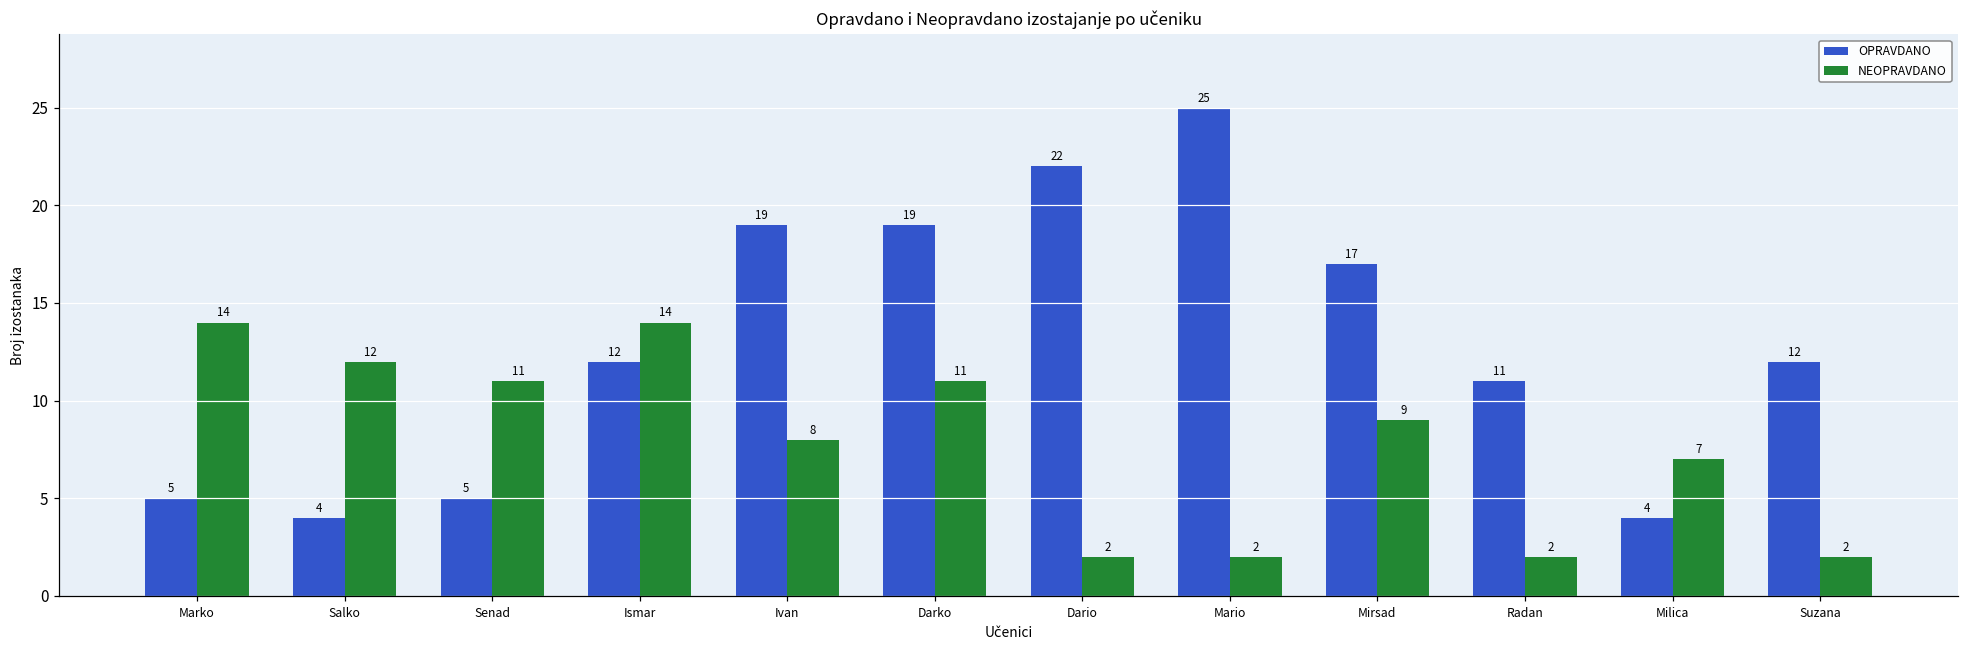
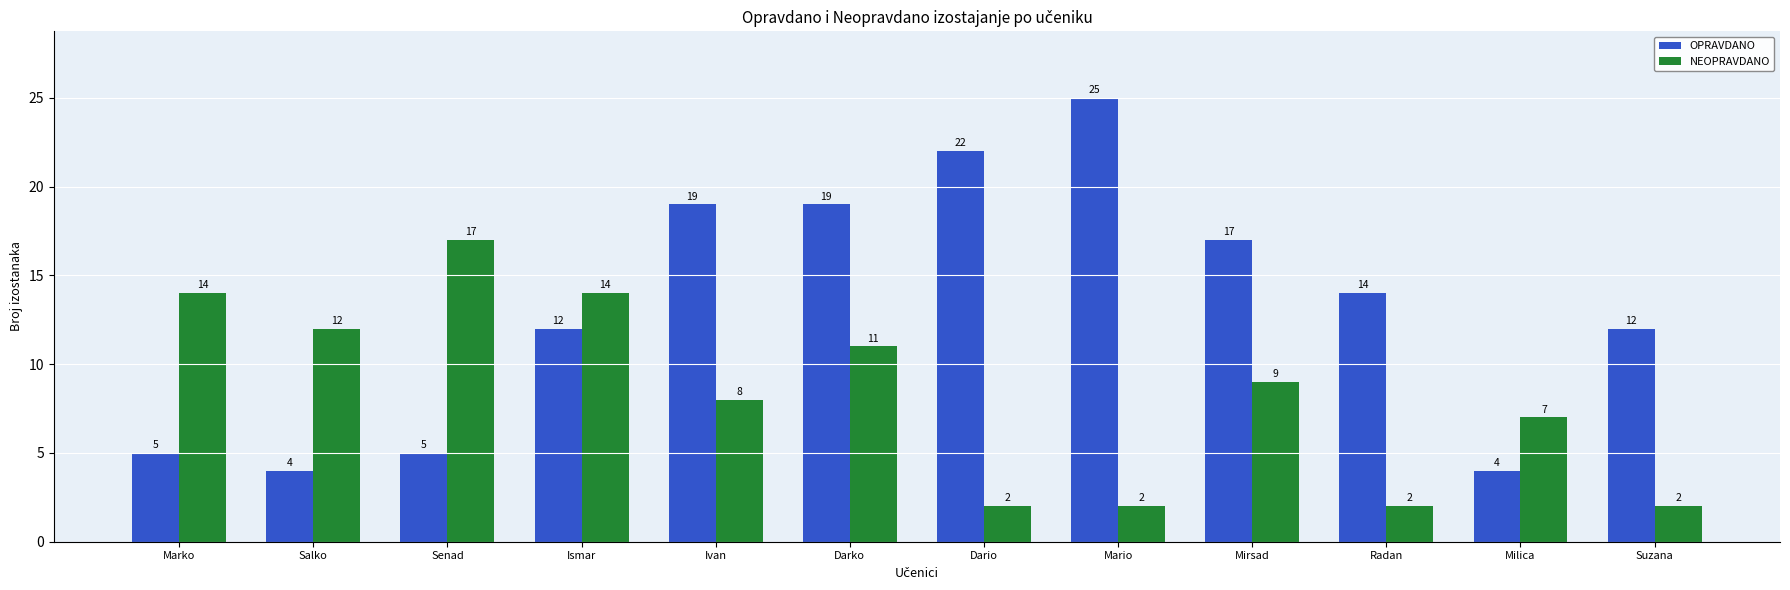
  {
    "OPRAVDANO": {
      "Marko": 5,
      "Salko": 4,
      "Senad": 5,
      "Ismar": 12,
      "Ivan": 19,
      "Darko": 19,
      "Dario": 22,
      "Mario": 25,
      "Mirsad": 17,
-     "Radan": 11,
+     "Radan": 14,
      "Milica": 4,
      "Suzana": 12
    },
    "NEOPRAVDANO": {
      "Marko": 14,
      "Salko": 12,
-     "Senad": 11,
+     "Senad": 17,
      "Ismar": 14,
      "Ivan": 8,
      "Darko": 11,
      "Dario": 2,
      "Mario": 2,
      "Mirsad": 9,
      "Radan": 2,
      "Milica": 7,
      "Suzana": 2
    }
  }
